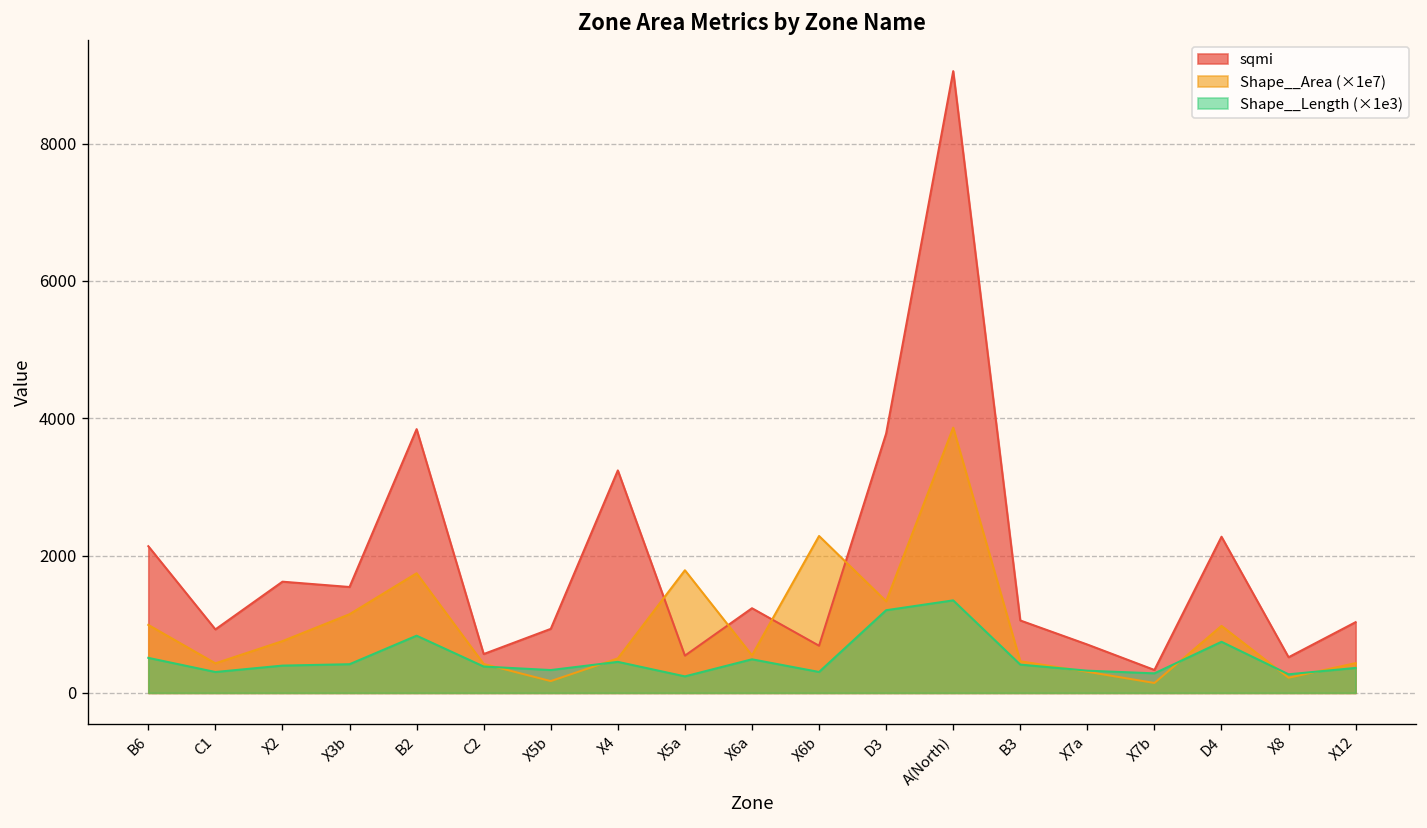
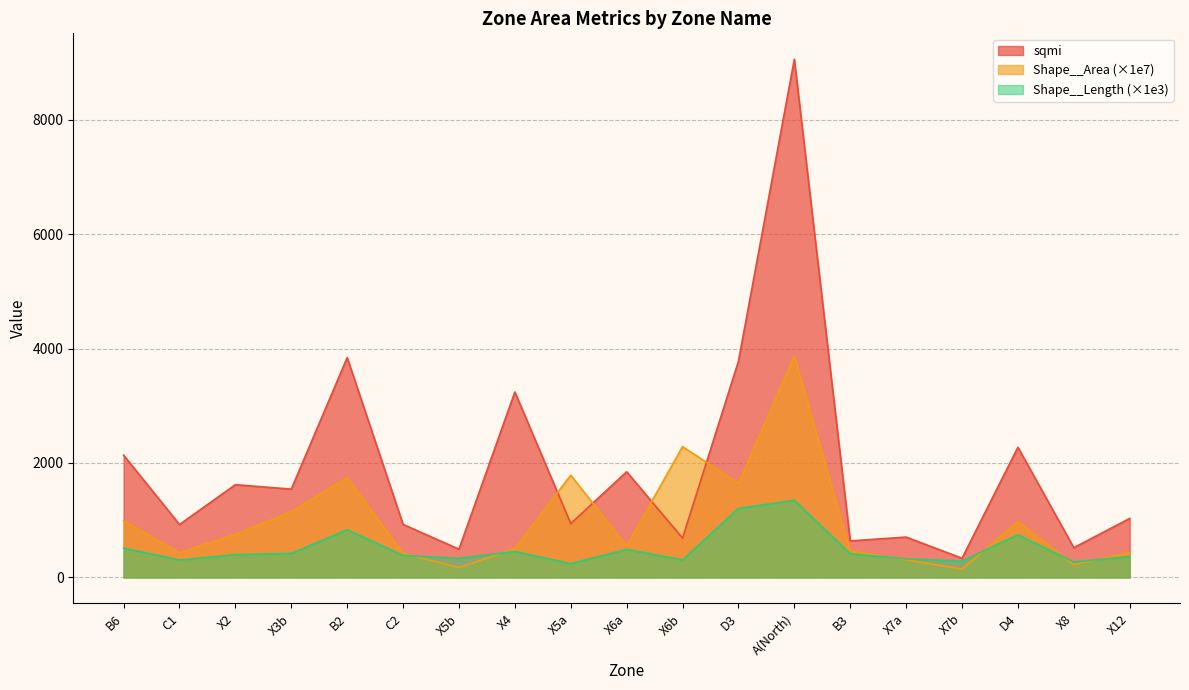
  {
    "sqmi": {
      "B6": 2100,
      "C1": 900,
      "X2": 1600,
      "X3b": 1500,
      "B2": 3800,
-     "C2": 600,
-     "X5b": 900,
+     "C2": 900,
+     "X5b": 500,
      "X4": 3200,
-     "X5a": 500,
-     "X6a": 1200,
+     "X5a": 900,
+     "X6a": 1800,
      "X6b": 700,
      "D3": 3800,
      "A(North)": 9100,
-     "B3": 1100,
+     "B3": 600,
      "X7a": 700,
      "X7b": 300,
      "D4": 2300,
      "X8": 500,
      "X12": 1000
    },
    "Shape__Area (×1e7)": {
      "B6": 1000,
      "C1": 400,
      "X2": 800,
      "X3b": 1100,
      "B2": 1700,
      "X5b": 200,
      "X4": 500,
      "X5a": 1800,
      "X6a": 500,
      "X6b": 2300,
-     "D3": 1300,
+     "D3": 1600,
      "A(North)": 3900,
      "B3": 500,
      "X7b": 100,
      "D4": 1000,
      "X8": 200,
      "X12": 400
    },
    "Shape__Length (×1e3)": {
      "B6": 500,
      "C1": 300,
      "X2": 400,
      "X3b": 400,
      "B2": 800,
      "X5b": 300,
      "X4": 500,
      "X5a": 200,
      "X6a": 500,
      "X6b": 300,
      "D3": 1200,
      "A(North)": 1300,
      "B3": 400,
      "X7b": 300,
      "D4": 700,
      "X8": 300,
      "X12": 400
    }
  }
